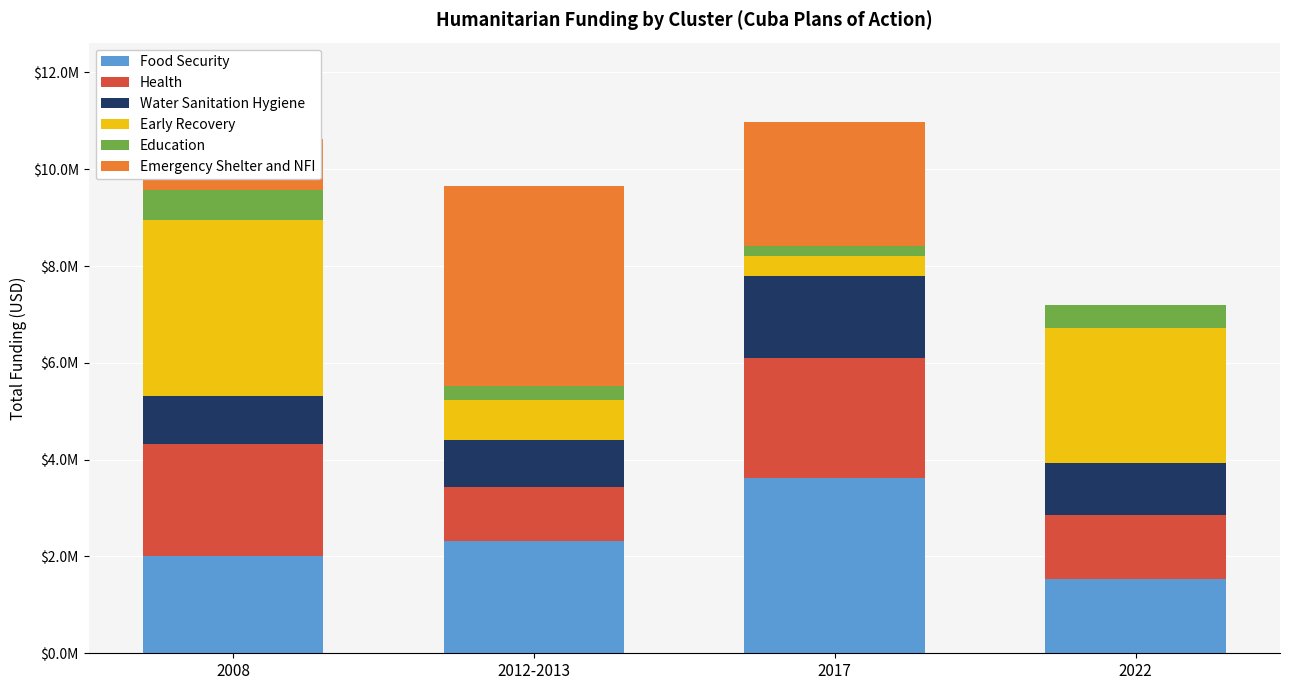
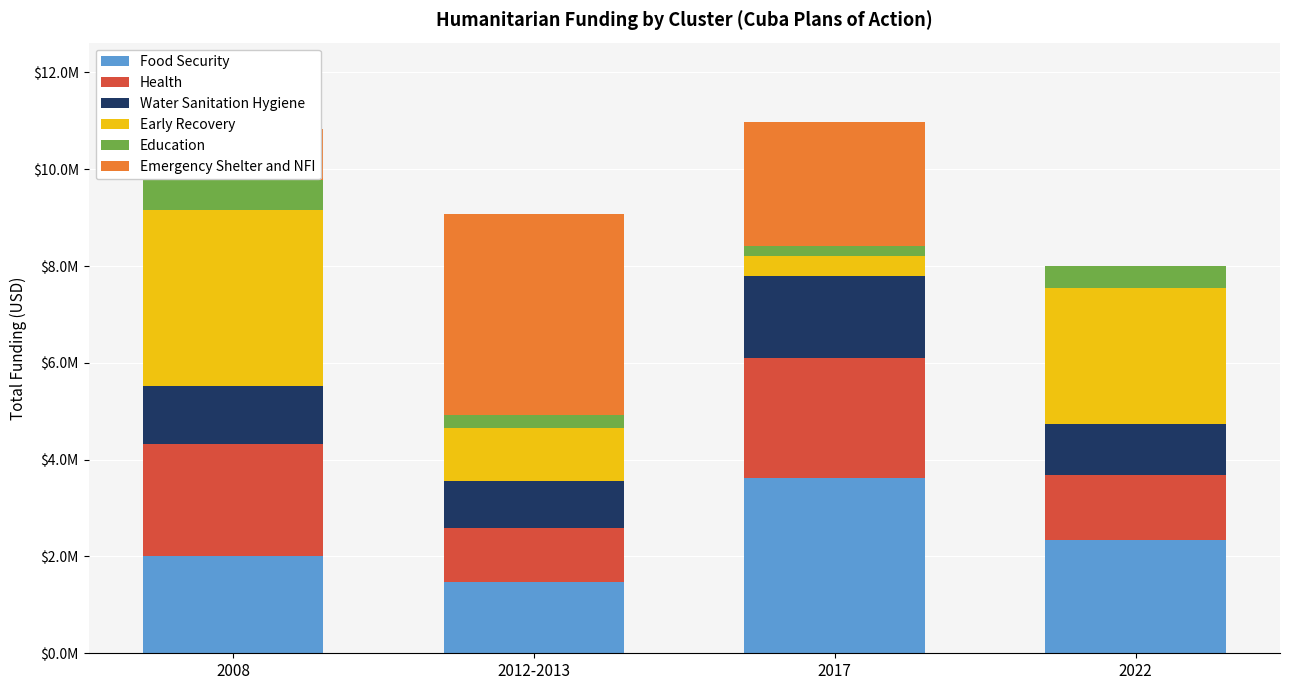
  {
    "Food Security": {
      "2008": "$2000000",
-     "2012-2013": "$2300000",
+     "2012-2013": "$1500000",
      "2017": "$3600000",
-     "2022": "$1500000"
+     "2022": "$2300000"
    },
    "Water Sanitation Hygiene": {
-     "2008": "$1000000",
+     "2008": "$1200000",
      "2012-2013": "$1000000",
      "2017": "$1700000",
      "2022": "$1100000"
    },
    "Early Recovery": {
      "2008": "$3600000",
-     "2012-2013": "$800000",
+     "2012-2013": "$1100000",
      "2017": "$400000",
      "2022": "$2800000"
    },
    "Education": {
      "2008": "$600000",
      "2012-2013": "$300000",
      "2017": "$200000",
      "2022": "$500000"
    }
  }
